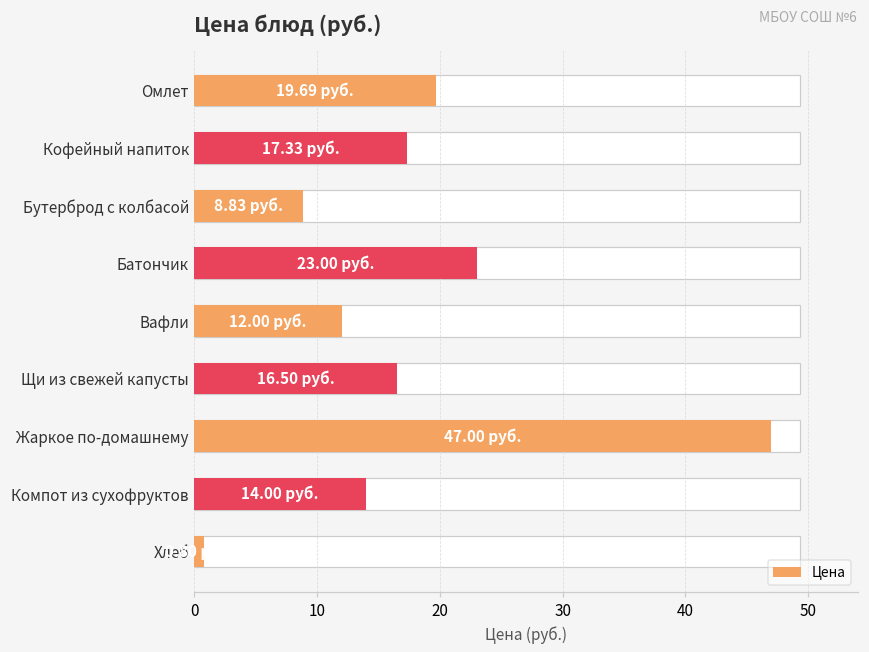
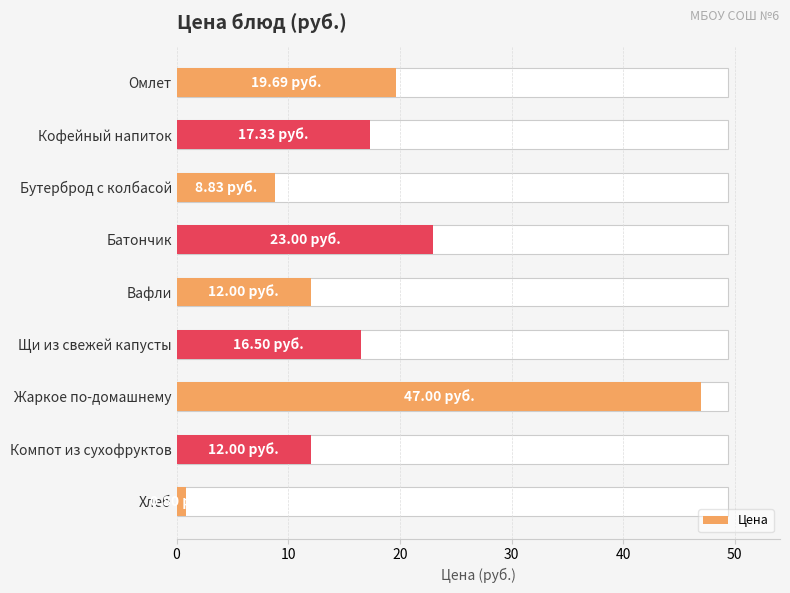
  {
    "Цена": {
-     "Компот из сухофруктов": 14.00
+     "Компот из сухофруктов": 12.00
    }
  }
